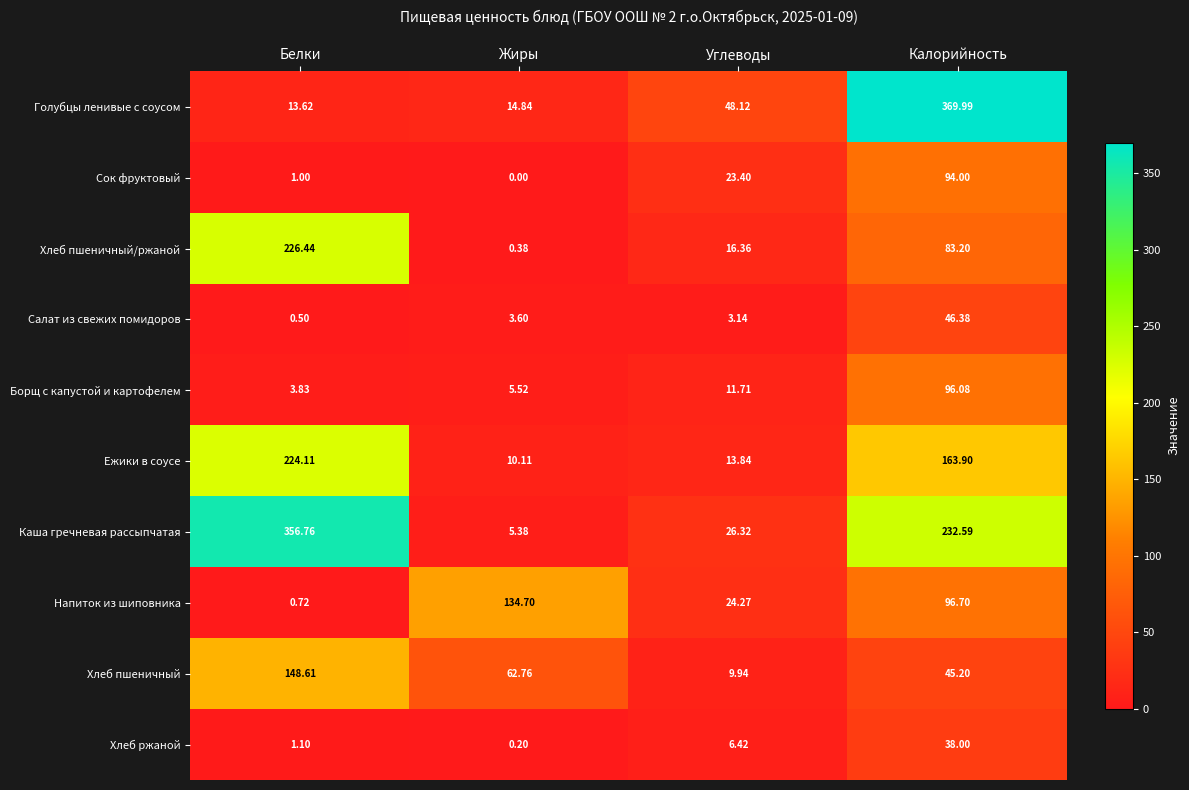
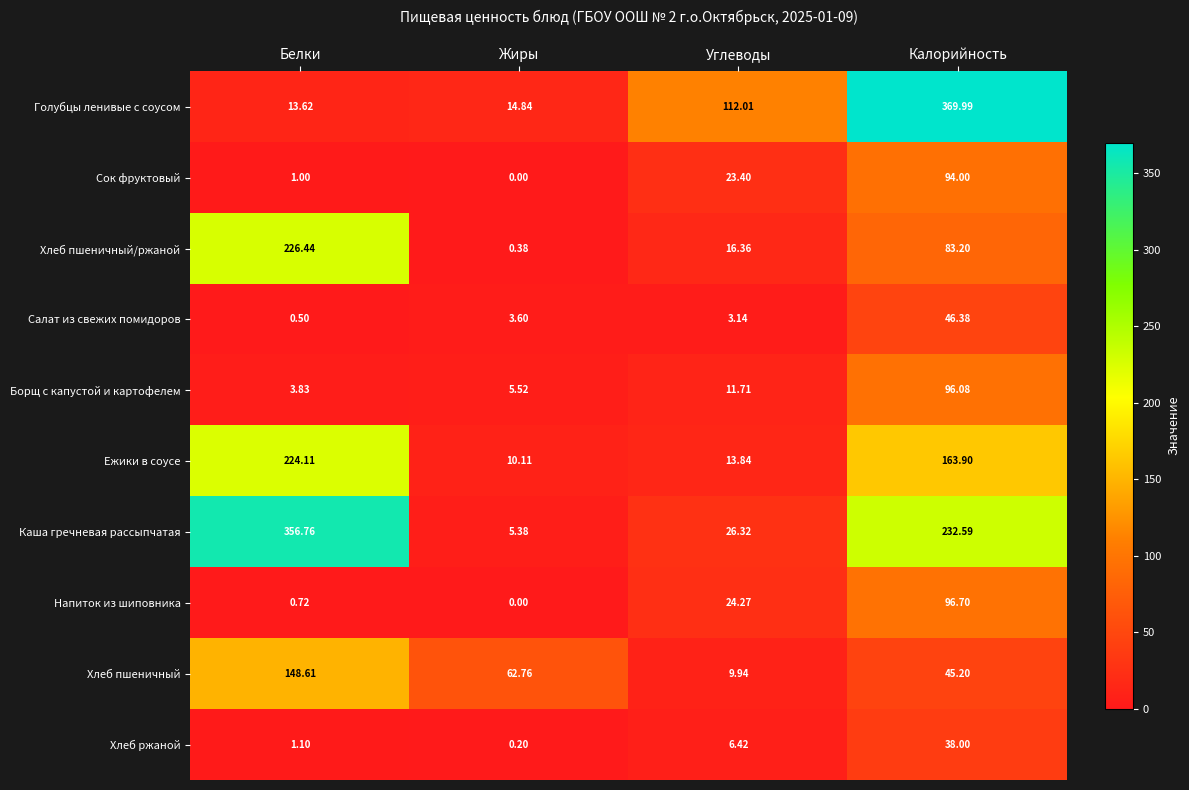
  {
    "Голубцы ленивые с соусом": {
      "Белки": 13.62,
      "Жиры": 14.84,
-     "Углеводы": 48.12,
+     "Углеводы": 112.01,
      "Калорийность": 369.99
    },
    "Сок фруктовый": {
      "Белки": 1.00,
      "Жиры": 0.00,
      "Углеводы": 23.40,
      "Калорийность": 94.00
    },
    "Хлеб пшеничный/ржаной": {
      "Белки": 226.44,
      "Жиры": 0.38,
      "Углеводы": 16.36,
      "Калорийность": 83.20
    },
    "Салат из свежих помидоров": {
      "Белки": 0.50,
      "Жиры": 3.60,
      "Углеводы": 3.14,
      "Калорийность": 46.38
    },
    "Борщ с капустой и картофелем": {
      "Белки": 3.83,
      "Жиры": 5.52,
      "Углеводы": 11.71,
      "Калорийность": 96.08
    },
    "Ежики в соусе": {
      "Белки": 224.11,
      "Жиры": 10.11,
      "Углеводы": 13.84,
      "Калорийность": 163.90
    },
    "Каша гречневая рассыпчатая": {
      "Белки": 356.76,
      "Жиры": 5.38,
      "Углеводы": 26.32,
      "Калорийность": 232.59
    },
    "Напиток из шиповника": {
      "Белки": 0.72,
-     "Жиры": 134.70,
+     "Жиры": 0.00,
      "Углеводы": 24.27,
      "Калорийность": 96.70
    },
    "Хлеб пшеничный": {
      "Белки": 148.61,
      "Жиры": 62.76,
      "Углеводы": 9.94,
      "Калорийность": 45.20
    },
    "Хлеб ржаной": {
      "Белки": 1.10,
      "Жиры": 0.20,
      "Углеводы": 6.42,
      "Калорийность": 38.00
    }
  }
